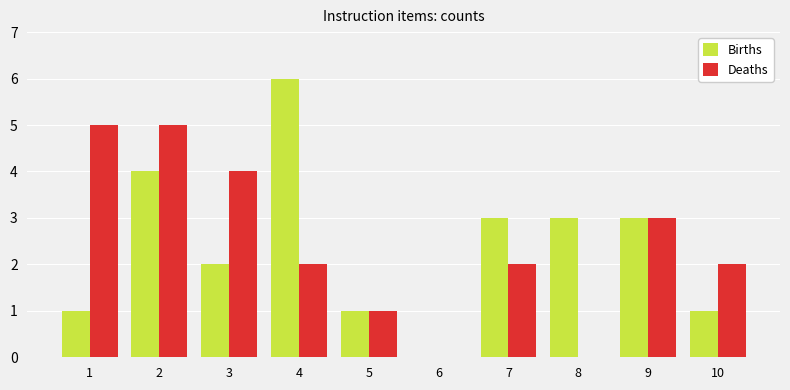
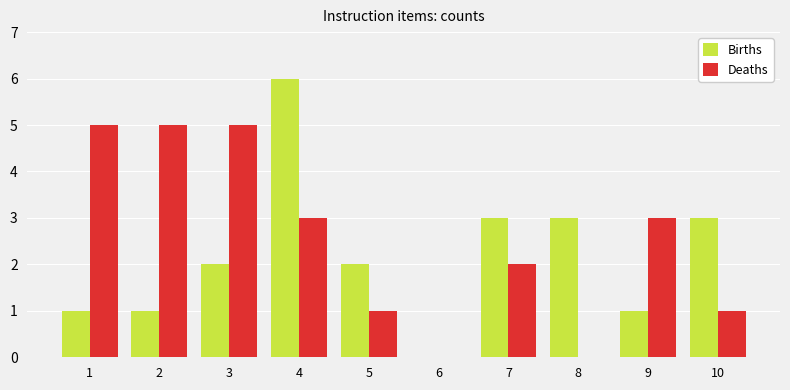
  {
    "Births": {
      "1": 1,
-     "2": 4,
+     "2": 1,
      "3": 2,
      "4": 6,
-     "5": 1,
+     "5": 2,
      "6": 0,
      "7": 3,
      "8": 3,
-     "9": 3,
-     "10": 1
+     "9": 1,
+     "10": 3
    },
    "Deaths": {
      "1": 5,
      "2": 5,
-     "3": 4,
-     "4": 2,
+     "3": 5,
+     "4": 3,
      "5": 1,
      "6": 0,
      "7": 2,
      "8": 0,
      "9": 3,
-     "10": 2
+     "10": 1
    }
  }
